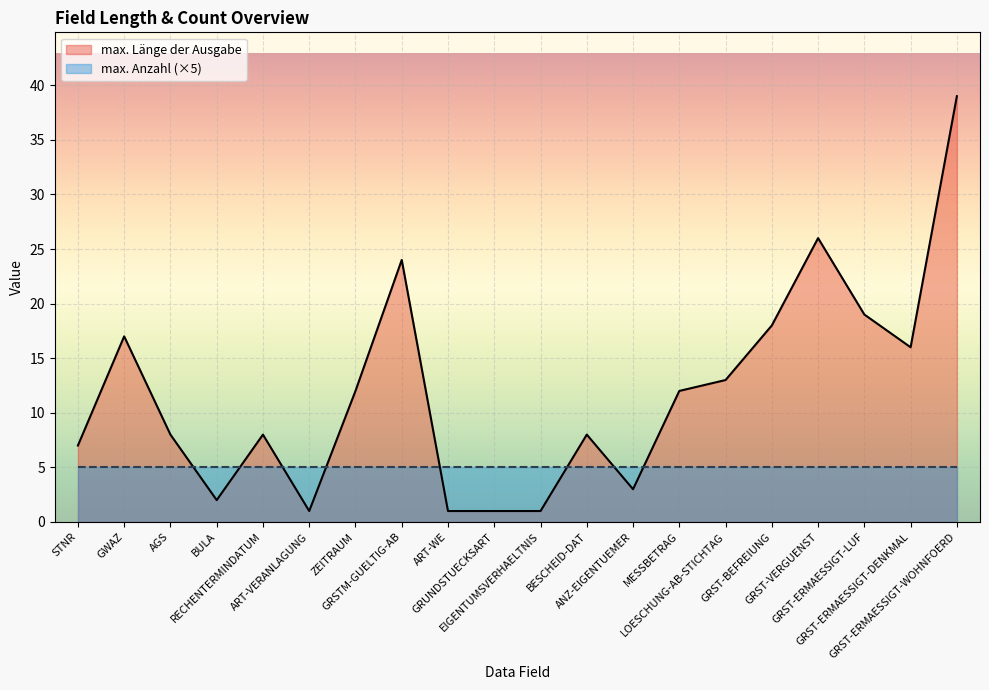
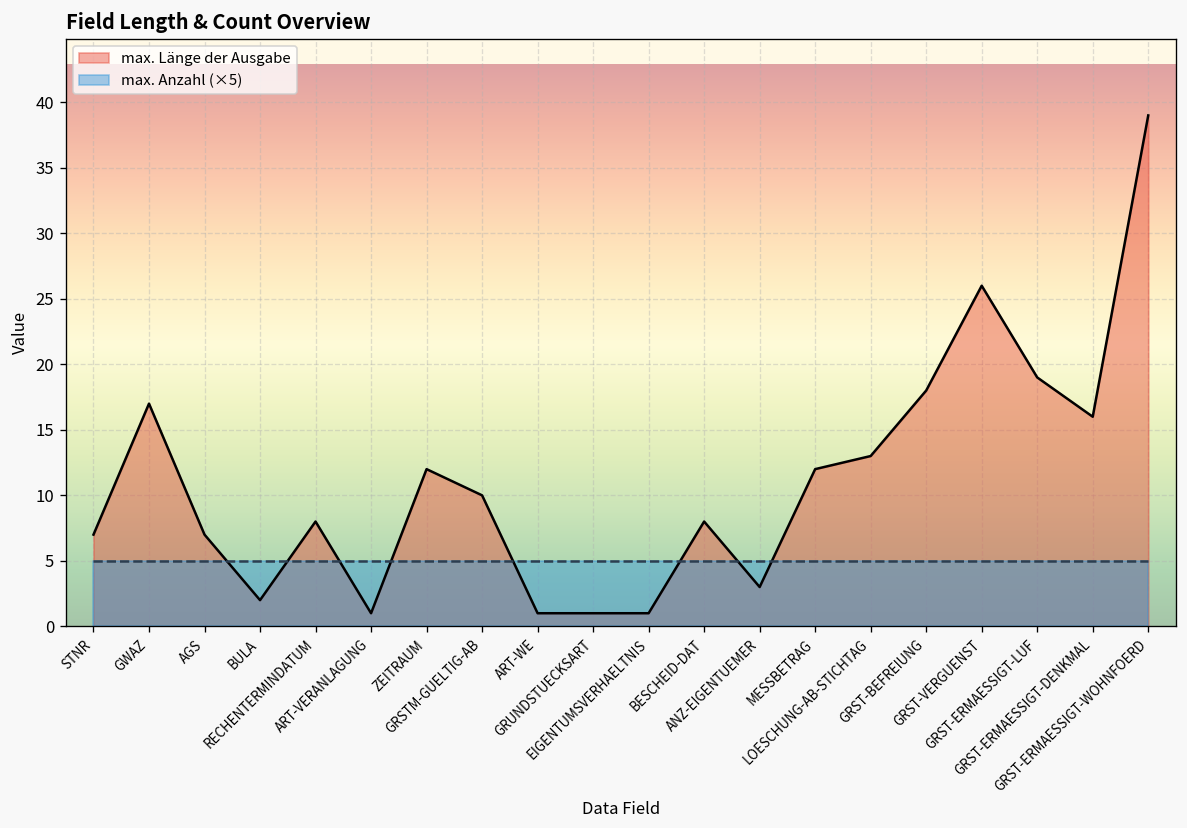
  {
    "max. Länge der Ausgabe": {
      "STNR": 7,
      "GWAZ": 17,
-     "AGS": 8,
+     "AGS": 7,
      "BULA": 2,
      "RECHENTERMINDATUM": 8,
      "ART-VERANLAGUNG": 1,
      "ZEITRAUM": 12,
-     "GRSTM-GUELTIG-AB": 24,
+     "GRSTM-GUELTIG-AB": 10,
      "ART-WE": 1,
      "GRUNDSTUECKSART": 1,
      "EIGENTUMSVERHAELTNIS": 1,
      "BESCHEID-DAT": 8,
      "ANZ-EIGENTUEMER": 3,
      "MESSBETRAG": 12,
      "LOESCHUNG-AB-STICHTAG": 13,
      "GRST-BEFREIUNG": 18,
      "GRST-VERGUENST": 26,
      "GRST-ERMAESSIGT-LUF": 19,
      "GRST-ERMAESSIGT-DENKMAL": 16,
      "GRST-ERMAESSIGT-WOHNFOERD": 39
    },
    "max. Anzahl (×5)": {
      "STNR": 5,
      "GWAZ": 5,
      "AGS": 5,
      "BULA": 5,
      "RECHENTERMINDATUM": 5,
      "ART-VERANLAGUNG": 5,
      "ZEITRAUM": 5,
      "GRSTM-GUELTIG-AB": 5,
      "ART-WE": 5,
      "GRUNDSTUECKSART": 5,
      "EIGENTUMSVERHAELTNIS": 5,
      "BESCHEID-DAT": 5,
      "ANZ-EIGENTUEMER": 5,
      "MESSBETRAG": 5,
      "LOESCHUNG-AB-STICHTAG": 5,
      "GRST-BEFREIUNG": 5,
      "GRST-VERGUENST": 5,
      "GRST-ERMAESSIGT-LUF": 5,
      "GRST-ERMAESSIGT-DENKMAL": 5,
      "GRST-ERMAESSIGT-WOHNFOERD": 5
    }
  }
